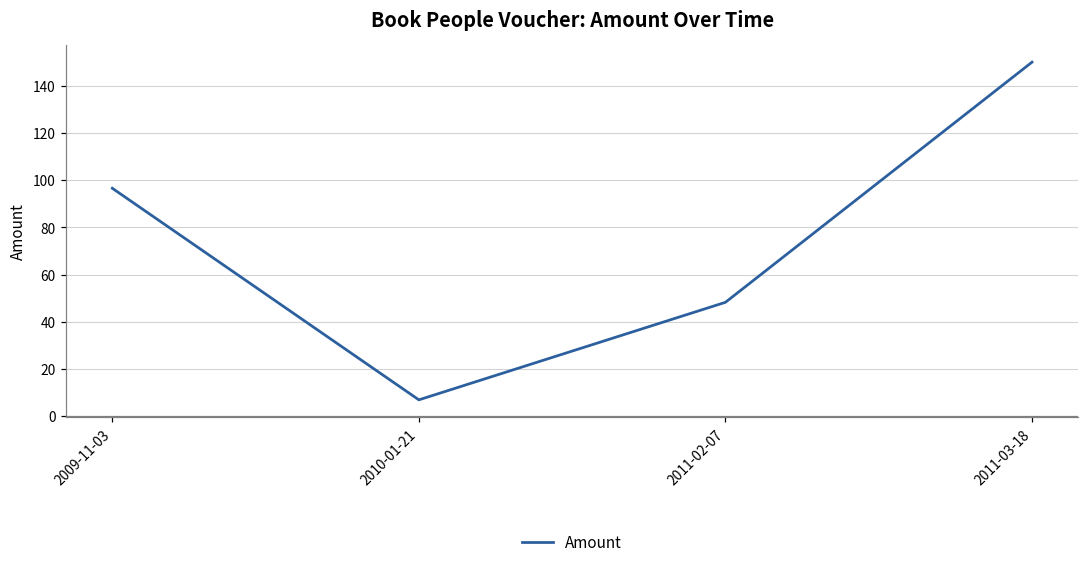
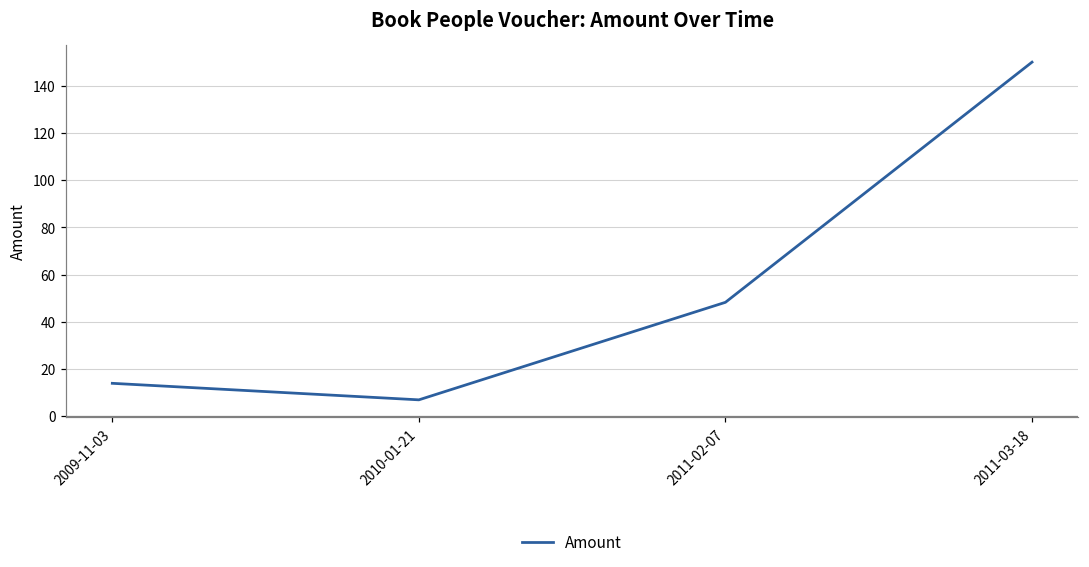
  {
-   "2009-11-03": 97,
+   "2009-11-03": 14,
    "2010-01-21": 7,
    "2011-02-07": 48,
    "2011-03-18": 150
  }
